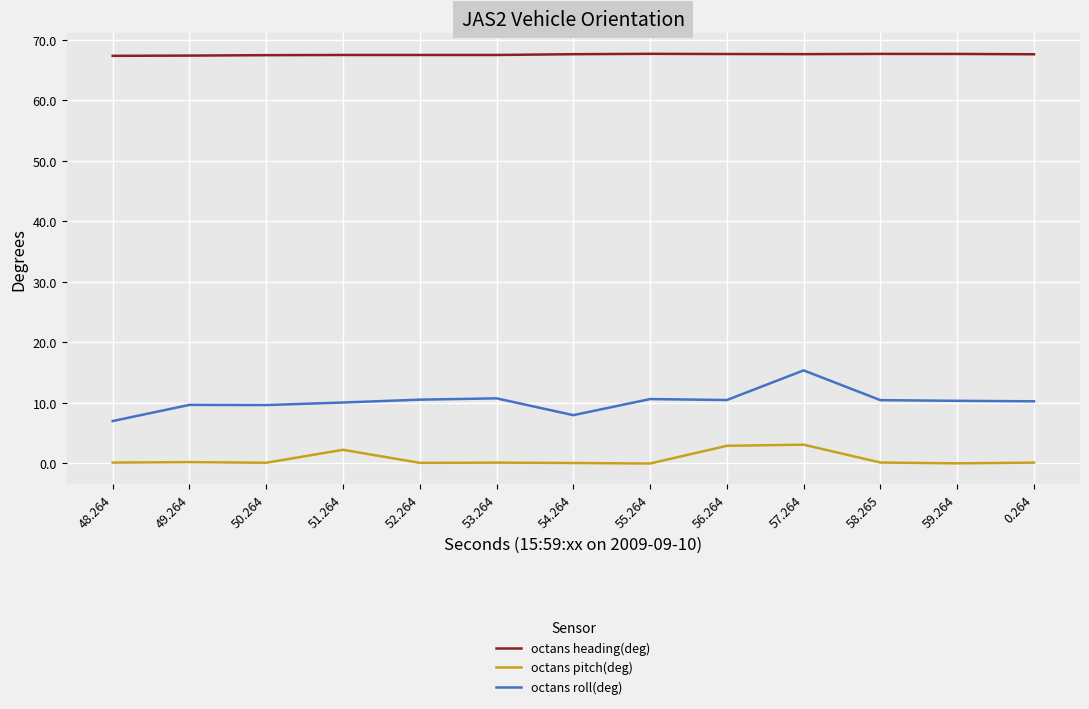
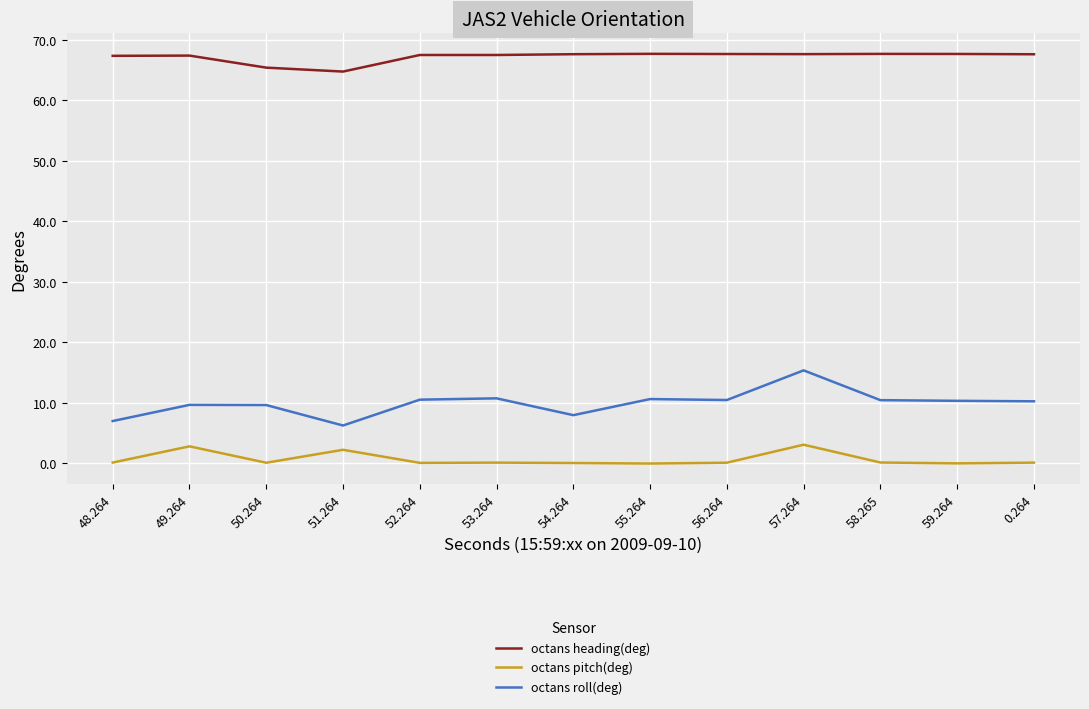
  {
    "octans heading(deg)": {
      "48.264": 67,
      "49.264": 67,
-     "50.264": 67,
-     "51.264": 67,
+     "50.264": 65,
+     "51.264": 65,
      "52.264": 67,
      "53.264": 67,
      "54.264": 68,
      "55.264": 68,
      "56.264": 68,
      "57.264": 68,
      "58.265": 68,
      "59.264": 68,
      "0.264": 68
    },
    "octans pitch(deg)": {
      "48.264": 0,
-     "49.264": 0,
+     "49.264": 3,
      "50.264": 0,
      "51.264": 2,
      "52.264": 0,
      "53.264": 0,
      "54.264": 0,
      "55.264": 0,
-     "56.264": 3,
+     "56.264": 0,
      "57.264": 3,
      "58.265": 0,
      "59.264": 0,
      "0.264": 0
    },
    "octans roll(deg)": {
      "48.264": 7,
      "49.264": 10,
      "50.264": 10,
-     "51.264": 10,
+     "51.264": 6,
      "52.264": 11,
      "53.264": 11,
      "54.264": 8,
      "55.264": 11,
      "56.264": 10,
      "57.264": 15,
      "58.265": 10,
      "59.264": 10,
      "0.264": 10
    }
  }
